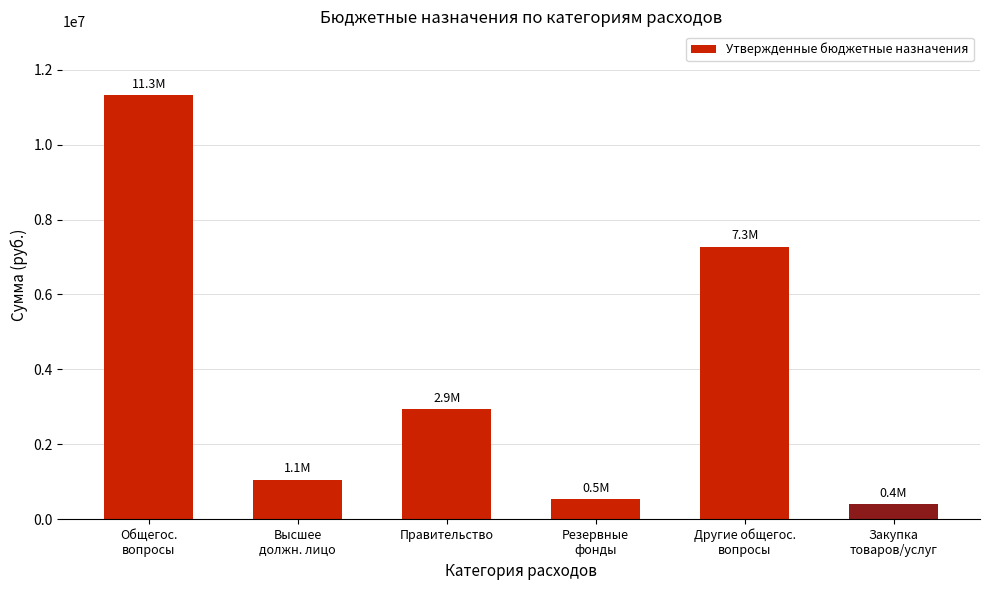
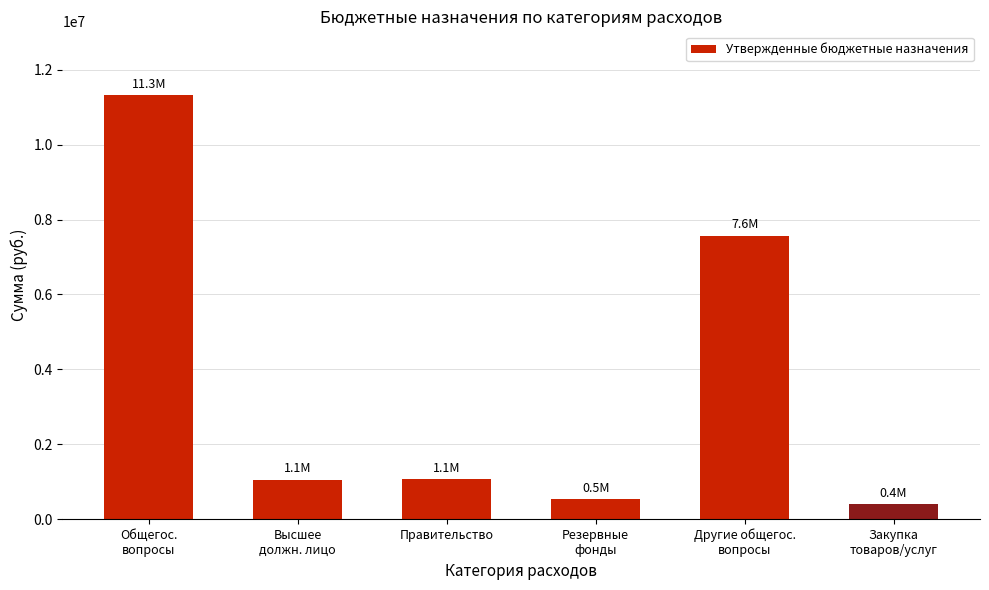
  {
    "Общегос. вопросы": "11.3M",
    "Высшее должн. лицо": "1.1M",
-   "Правительство": "2.9M",
+   "Правительство": "1.1M",
    "Резервные фонды": "0.5M",
-   "Другие общегос. вопросы": "7.3M",
+   "Другие общегос. вопросы": "7.6M",
    "Закупка товаров/услуг": "0.4M"
  }
